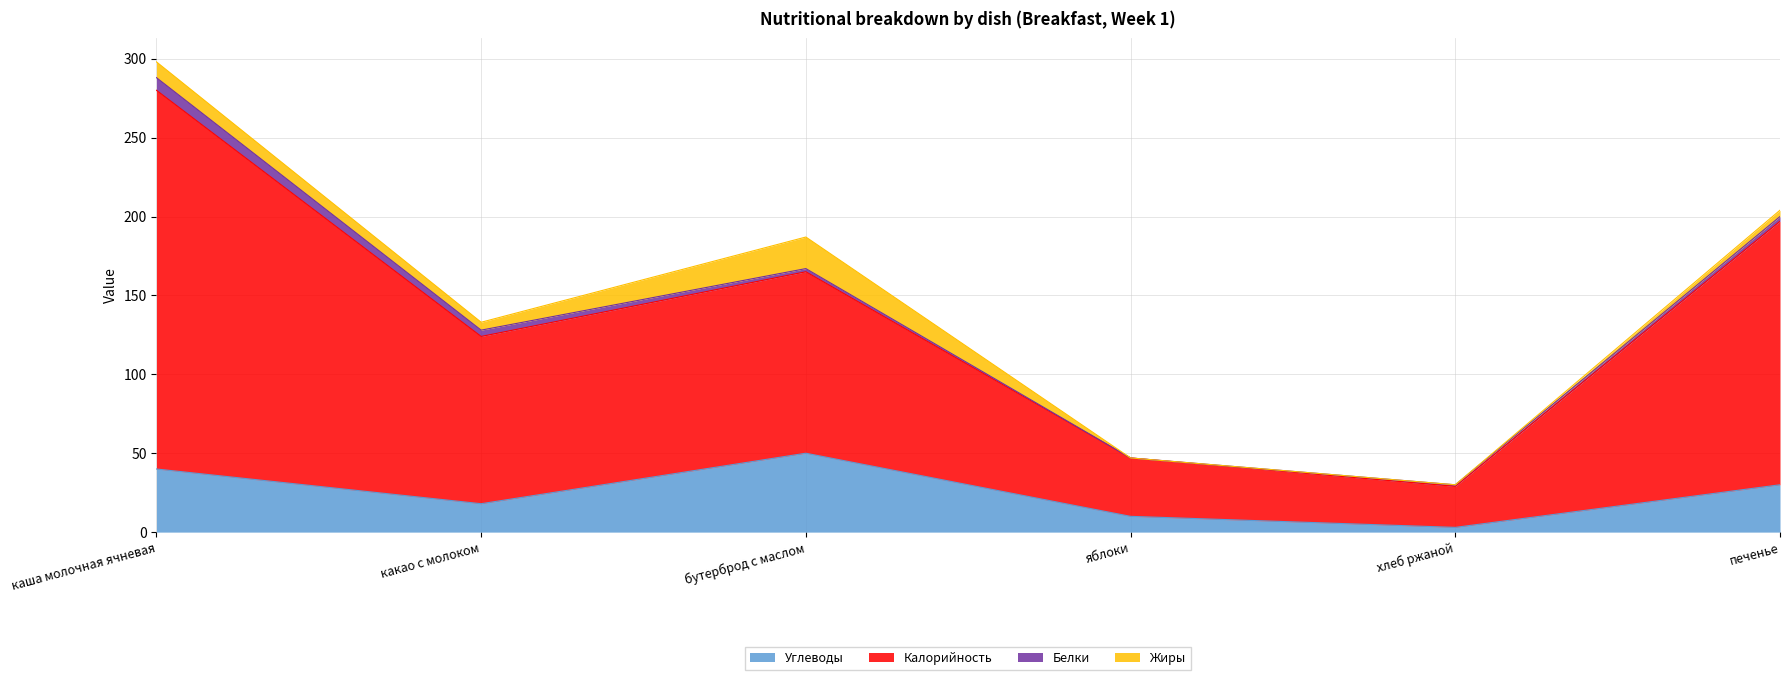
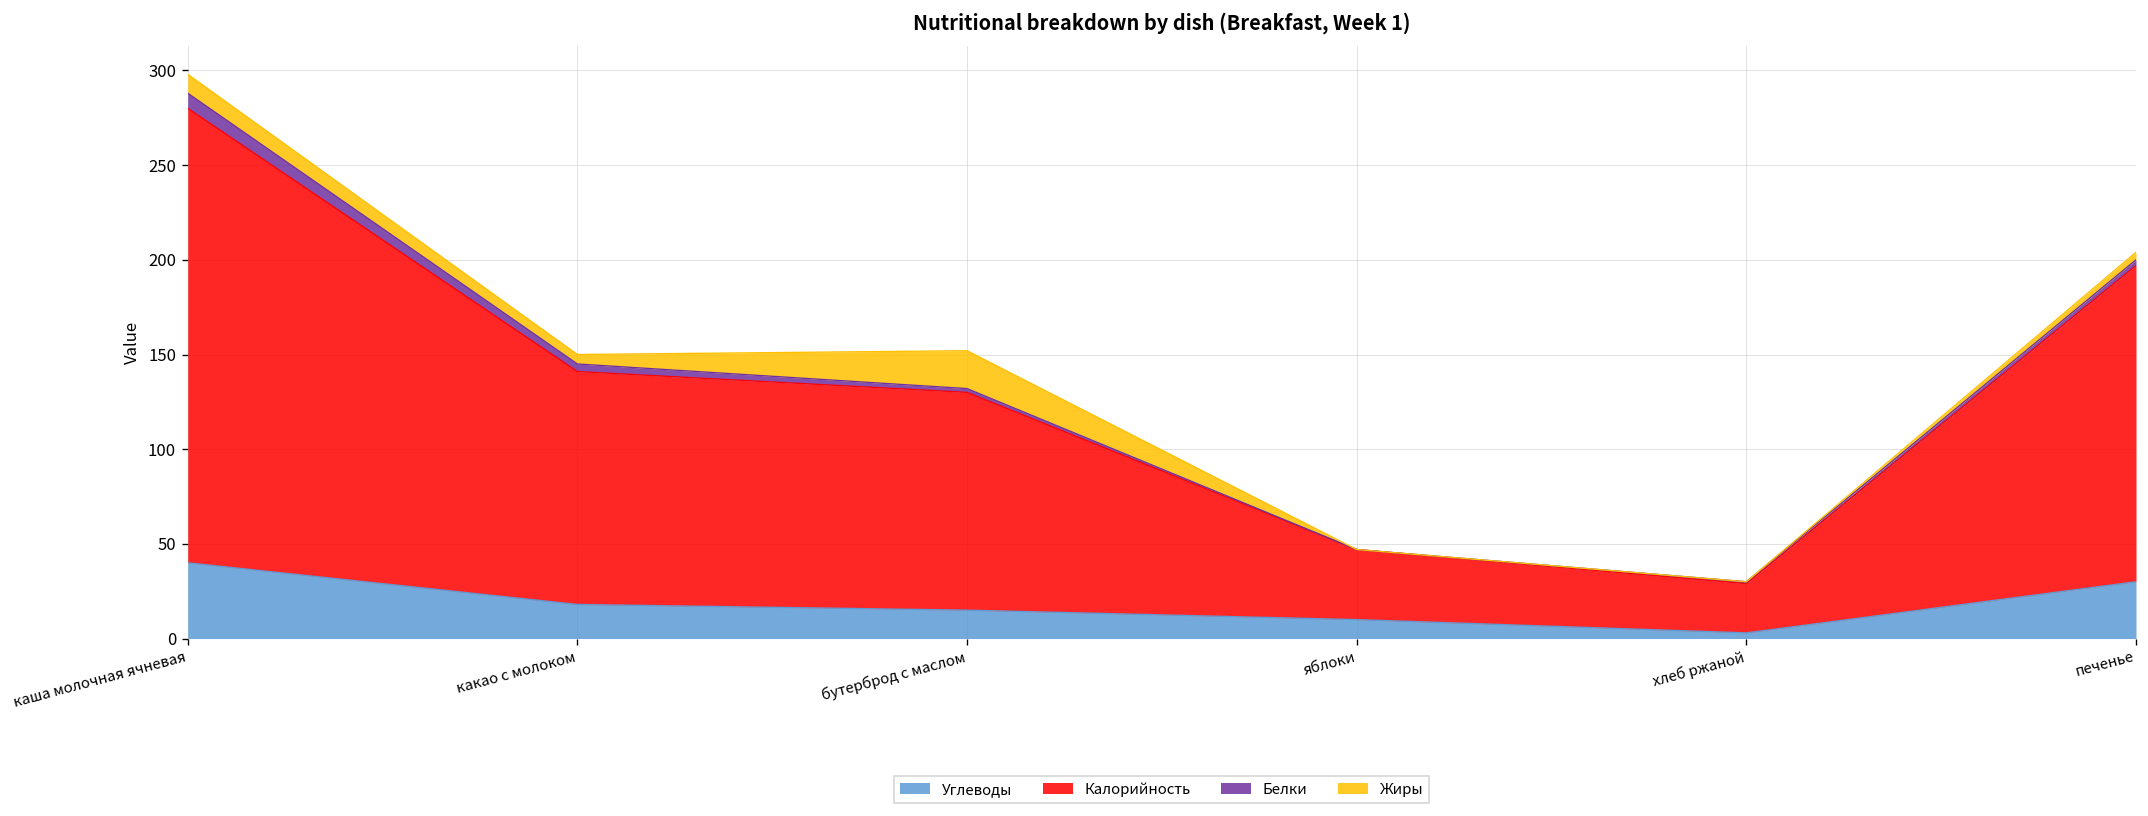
  {
    "Углеводы": {
      "каша молочная ячневая": 40,
      "какао с молоком": 18,
-     "бутерброд с маслом": 50,
+     "бутерброд с маслом": 15,
      "яблоки": 10,
      "хлеб ржаной": 3,
      "печенье": 30
    },
    "Калорийность": {
      "каша молочная ячневая": 240,
-     "какао с молоком": 106,
+     "какао с молоком": 123,
      "бутерброд с маслом": 115,
      "печенье": 167
    },
    "Белки": {
      "каша молочная ячневая": 8,
      "какао с молоком": 4,
      "бутерброд с маслом": 2,
      "печенье": 3
    },
    "Жиры": {
      "каша молочная ячневая": 10,
      "какао с молоком": 5,
      "бутерброд с маслом": 20,
      "печенье": 4
    }
  }
